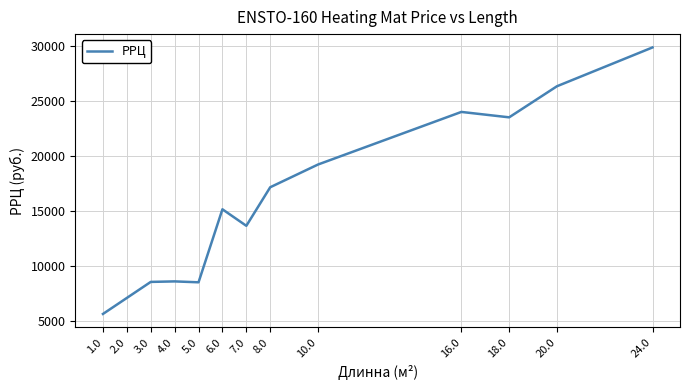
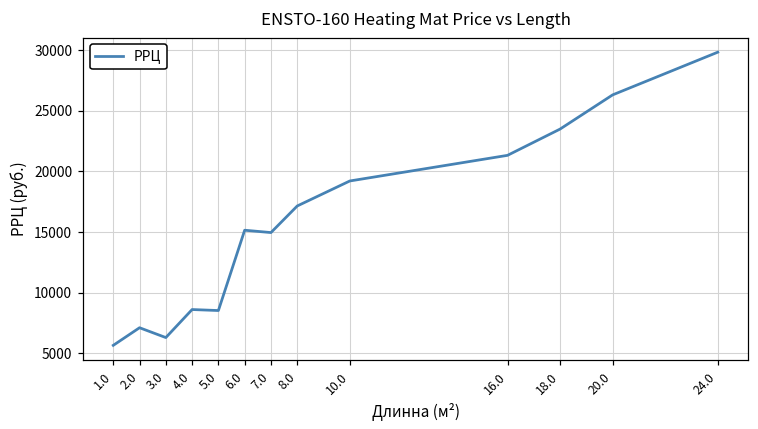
  {
    "1.0": 5700,
    "2.0": 7100,
-   "3.0": 8600,
+   "3.0": 6300,
    "4.0": 8600,
    "5.0": 8500,
    "6.0": 15200,
-   "7.0": 13700,
+   "7.0": 15000,
    "8.0": 17200,
    "10.0": 19200,
-   "16.0": 24000,
+   "16.0": 21300,
    "18.0": 23500,
    "20.0": 26300,
    "24.0": 29800
  }
